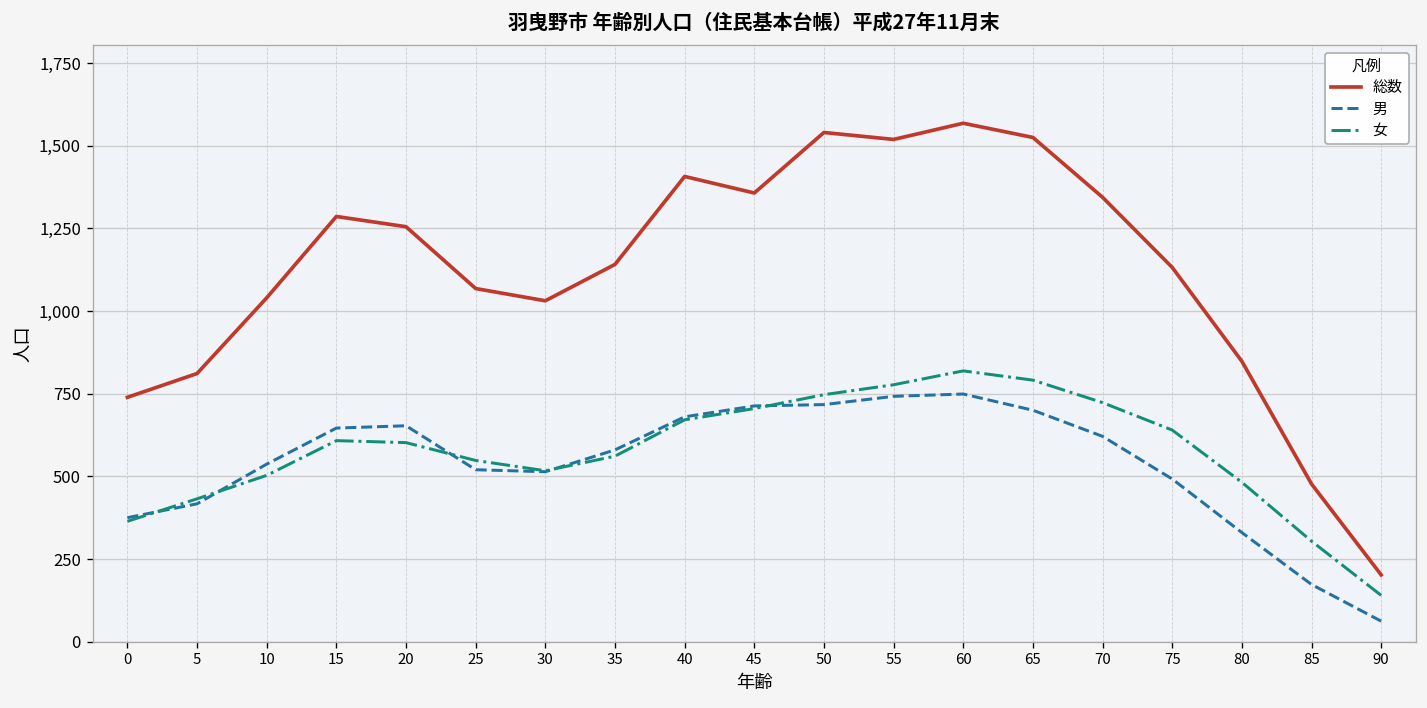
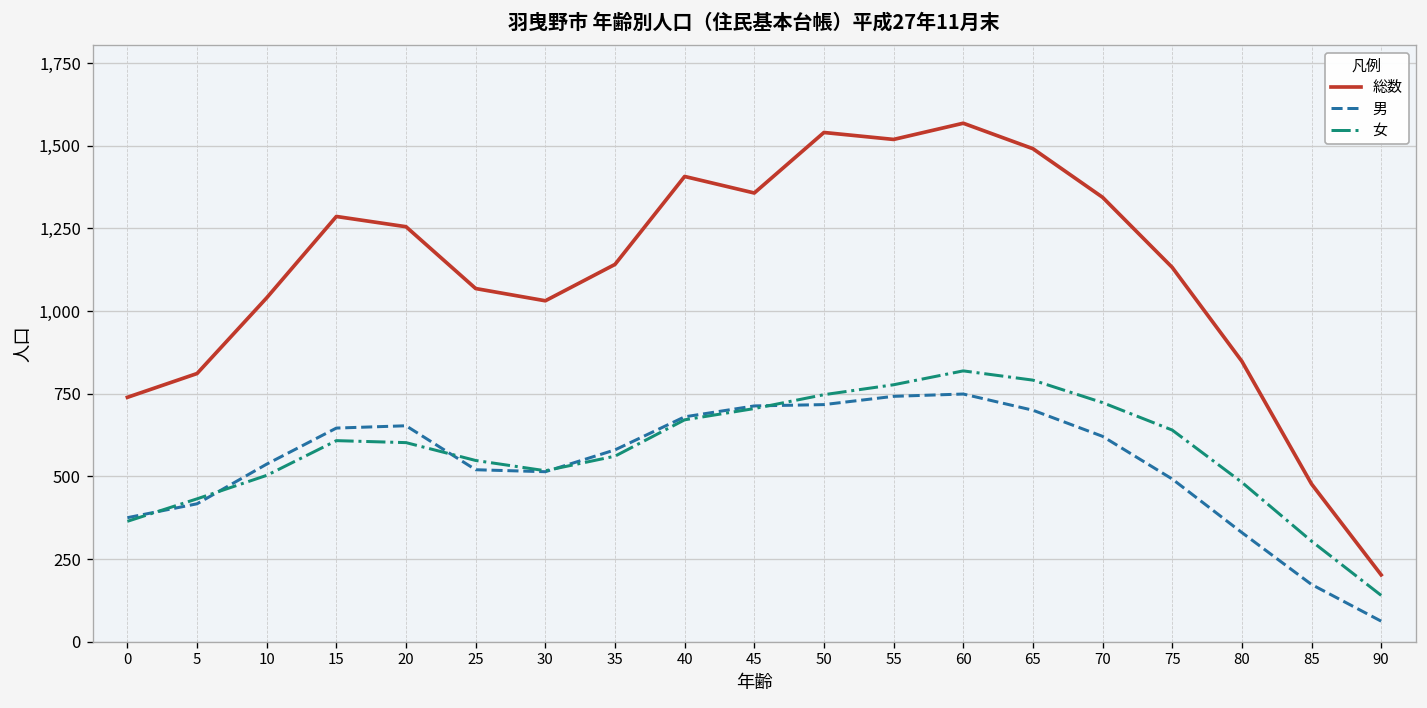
  {
    "総数": {
      "0": "740",
      "5": "810",
      "10": "1,040",
      "15": "1,290",
      "20": "1,260",
      "25": "1,070",
      "30": "1,030",
      "35": "1,140",
      "40": "1,410",
      "45": "1,360",
      "50": "1,540",
      "55": "1,520",
      "60": "1,570",
-     "65": "1,530",
+     "65": "1,490",
      "70": "1,340",
      "75": "1,130",
      "80": "850",
      "85": "480",
      "90": "200"
    }
  }
